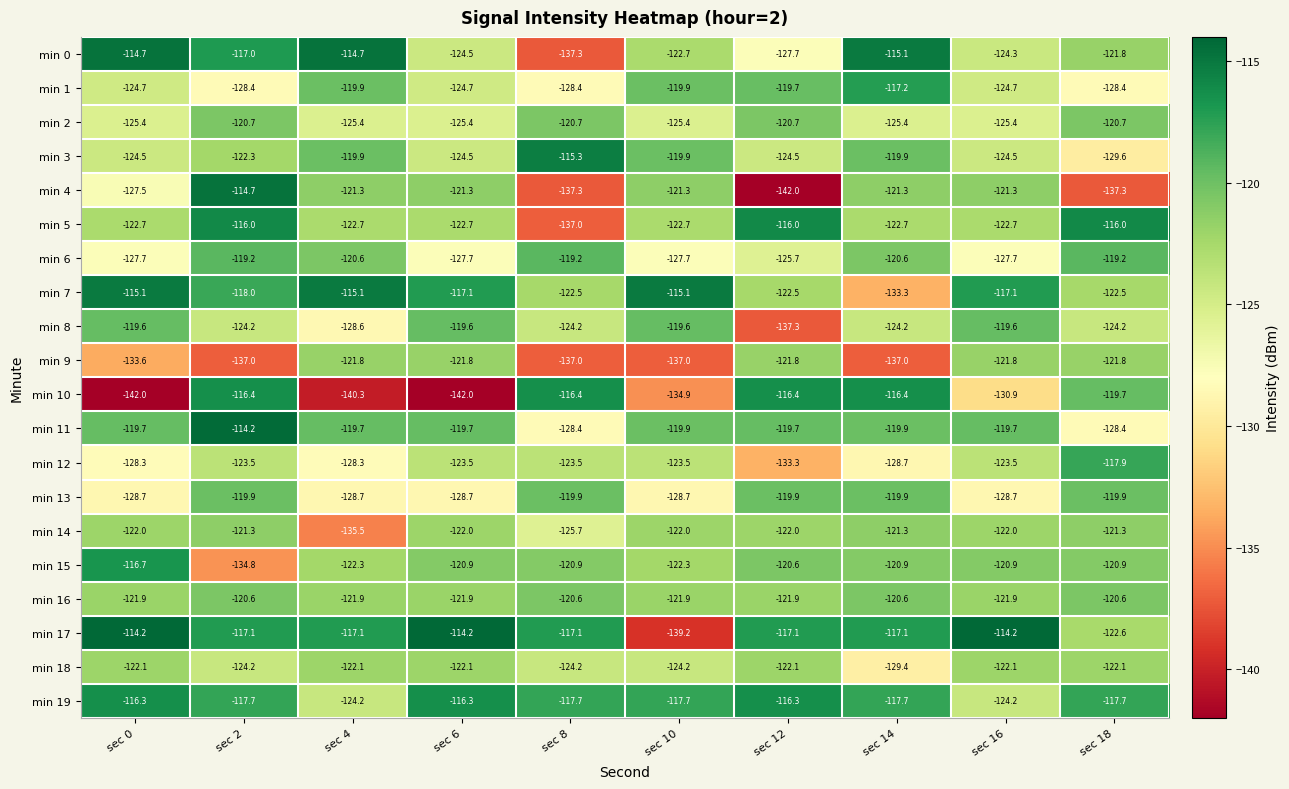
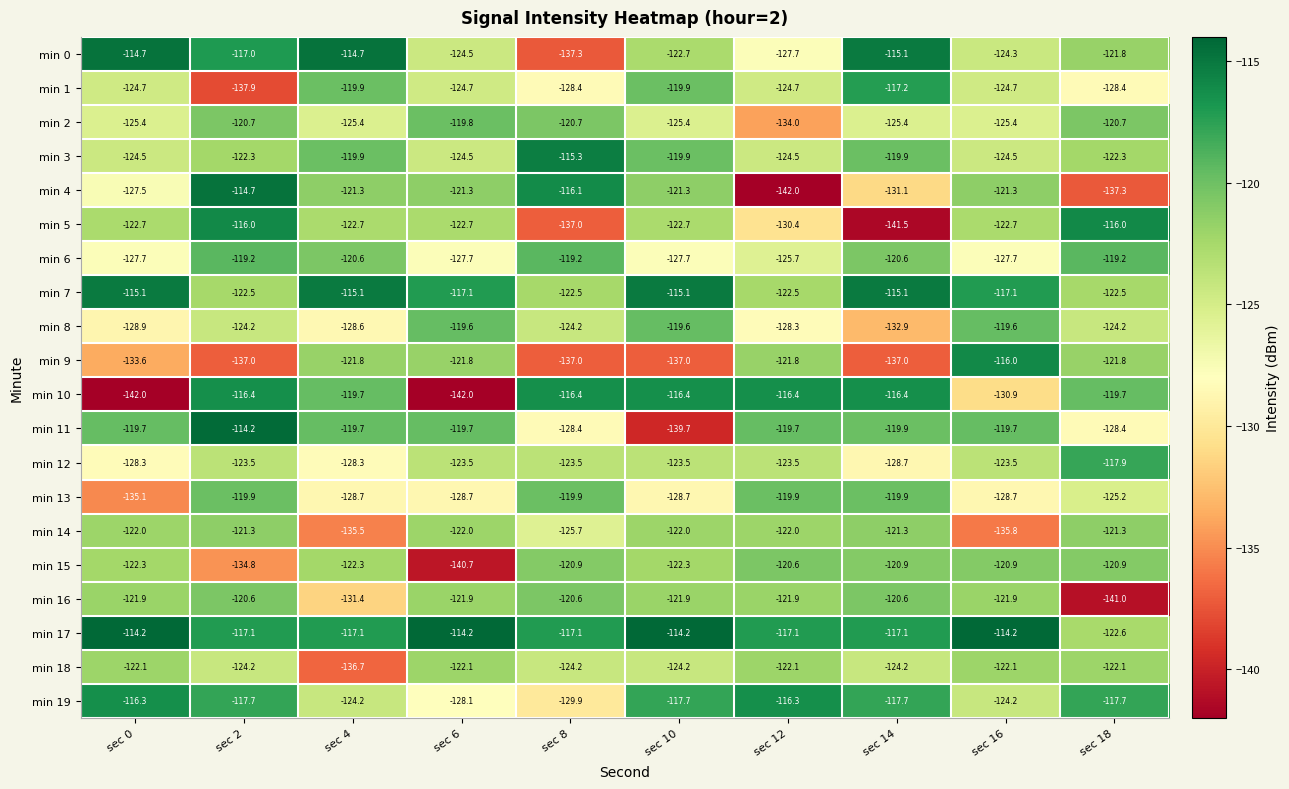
  {
    "min 0": {
      "sec 0": -114.7,
      "sec 2": -117.0,
      "sec 4": -114.7,
      "sec 6": -124.5,
      "sec 8": -137.3,
      "sec 10": -122.7,
      "sec 12": -127.7,
      "sec 14": -115.1,
      "sec 16": -124.3,
      "sec 18": -121.8
    },
    "min 1": {
      "sec 0": -124.7,
-     "sec 2": -128.4,
+     "sec 2": -137.9,
      "sec 4": -119.9,
      "sec 6": -124.7,
      "sec 8": -128.4,
      "sec 10": -119.9,
-     "sec 12": -119.7,
+     "sec 12": -124.7,
      "sec 14": -117.2,
      "sec 16": -124.7,
      "sec 18": -128.4
    },
    "min 2": {
      "sec 0": -125.4,
      "sec 2": -120.7,
      "sec 4": -125.4,
-     "sec 6": -125.4,
+     "sec 6": -119.8,
      "sec 8": -120.7,
      "sec 10": -125.4,
-     "sec 12": -120.7,
+     "sec 12": -134.0,
      "sec 14": -125.4,
      "sec 16": -125.4,
      "sec 18": -120.7
    },
    "min 3": {
      "sec 0": -124.5,
      "sec 2": -122.3,
      "sec 4": -119.9,
      "sec 6": -124.5,
      "sec 8": -115.3,
      "sec 10": -119.9,
      "sec 12": -124.5,
      "sec 14": -119.9,
      "sec 16": -124.5,
-     "sec 18": -129.6
+     "sec 18": -122.3
    },
    "min 4": {
      "sec 0": -127.5,
      "sec 2": -114.7,
      "sec 4": -121.3,
      "sec 6": -121.3,
-     "sec 8": -137.3,
+     "sec 8": -116.1,
      "sec 10": -121.3,
      "sec 12": -142.0,
-     "sec 14": -121.3,
+     "sec 14": -131.1,
      "sec 16": -121.3,
      "sec 18": -137.3
    },
    "min 5": {
      "sec 0": -122.7,
      "sec 2": -116.0,
      "sec 4": -122.7,
      "sec 6": -122.7,
      "sec 8": -137.0,
      "sec 10": -122.7,
-     "sec 12": -116.0,
-     "sec 14": -122.7,
+     "sec 12": -130.4,
+     "sec 14": -141.5,
      "sec 16": -122.7,
      "sec 18": -116.0
    },
    "min 6": {
      "sec 0": -127.7,
      "sec 2": -119.2,
      "sec 4": -120.6,
      "sec 6": -127.7,
      "sec 8": -119.2,
      "sec 10": -127.7,
      "sec 12": -125.7,
      "sec 14": -120.6,
      "sec 16": -127.7,
      "sec 18": -119.2
    },
    "min 7": {
      "sec 0": -115.1,
-     "sec 2": -118.0,
+     "sec 2": -122.5,
      "sec 4": -115.1,
      "sec 6": -117.1,
      "sec 8": -122.5,
      "sec 10": -115.1,
      "sec 12": -122.5,
-     "sec 14": -133.3,
+     "sec 14": -115.1,
      "sec 16": -117.1,
      "sec 18": -122.5
    },
    "min 8": {
-     "sec 0": -119.6,
+     "sec 0": -128.9,
      "sec 2": -124.2,
      "sec 4": -128.6,
      "sec 6": -119.6,
      "sec 8": -124.2,
      "sec 10": -119.6,
-     "sec 12": -137.3,
-     "sec 14": -124.2,
+     "sec 12": -128.3,
+     "sec 14": -132.9,
      "sec 16": -119.6,
      "sec 18": -124.2
    },
    "min 9": {
      "sec 0": -133.6,
      "sec 2": -137.0,
      "sec 4": -121.8,
      "sec 6": -121.8,
      "sec 8": -137.0,
      "sec 10": -137.0,
      "sec 12": -121.8,
      "sec 14": -137.0,
-     "sec 16": -121.8,
+     "sec 16": -116.0,
      "sec 18": -121.8
    },
    "min 10": {
      "sec 0": -142.0,
      "sec 2": -116.4,
-     "sec 4": -140.3,
+     "sec 4": -119.7,
      "sec 6": -142.0,
      "sec 8": -116.4,
-     "sec 10": -134.9,
+     "sec 10": -116.4,
      "sec 12": -116.4,
      "sec 14": -116.4,
      "sec 16": -130.9,
      "sec 18": -119.7
    },
    "min 11": {
      "sec 0": -119.7,
      "sec 2": -114.2,
      "sec 4": -119.7,
      "sec 6": -119.7,
      "sec 8": -128.4,
-     "sec 10": -119.9,
+     "sec 10": -139.7,
      "sec 12": -119.7,
      "sec 14": -119.9,
      "sec 16": -119.7,
      "sec 18": -128.4
    },
    "min 12": {
      "sec 0": -128.3,
      "sec 2": -123.5,
      "sec 4": -128.3,
      "sec 6": -123.5,
      "sec 8": -123.5,
      "sec 10": -123.5,
-     "sec 12": -133.3,
+     "sec 12": -123.5,
      "sec 14": -128.7,
      "sec 16": -123.5,
      "sec 18": -117.9
    },
    "min 13": {
-     "sec 0": -128.7,
+     "sec 0": -135.1,
      "sec 2": -119.9,
      "sec 4": -128.7,
      "sec 6": -128.7,
      "sec 8": -119.9,
      "sec 10": -128.7,
      "sec 12": -119.9,
      "sec 14": -119.9,
      "sec 16": -128.7,
-     "sec 18": -119.9
+     "sec 18": -125.2
    },
    "min 14": {
      "sec 0": -122.0,
      "sec 2": -121.3,
      "sec 4": -135.5,
      "sec 6": -122.0,
      "sec 8": -125.7,
      "sec 10": -122.0,
      "sec 12": -122.0,
      "sec 14": -121.3,
-     "sec 16": -122.0,
+     "sec 16": -135.8,
      "sec 18": -121.3
    },
    "min 15": {
-     "sec 0": -116.7,
+     "sec 0": -122.3,
      "sec 2": -134.8,
      "sec 4": -122.3,
-     "sec 6": -120.9,
+     "sec 6": -140.7,
      "sec 8": -120.9,
      "sec 10": -122.3,
      "sec 12": -120.6,
      "sec 14": -120.9,
      "sec 16": -120.9,
      "sec 18": -120.9
    },
    "min 16": {
      "sec 0": -121.9,
      "sec 2": -120.6,
-     "sec 4": -121.9,
+     "sec 4": -131.4,
      "sec 6": -121.9,
      "sec 8": -120.6,
      "sec 10": -121.9,
      "sec 12": -121.9,
      "sec 14": -120.6,
      "sec 16": -121.9,
-     "sec 18": -120.6
+     "sec 18": -141.0
    },
    "min 17": {
      "sec 0": -114.2,
      "sec 2": -117.1,
      "sec 4": -117.1,
      "sec 6": -114.2,
      "sec 8": -117.1,
-     "sec 10": -139.2,
+     "sec 10": -114.2,
      "sec 12": -117.1,
      "sec 14": -117.1,
      "sec 16": -114.2,
      "sec 18": -122.6
    },
    "min 18": {
      "sec 0": -122.1,
      "sec 2": -124.2,
-     "sec 4": -122.1,
+     "sec 4": -136.7,
      "sec 6": -122.1,
      "sec 8": -124.2,
      "sec 10": -124.2,
      "sec 12": -122.1,
-     "sec 14": -129.4,
+     "sec 14": -124.2,
      "sec 16": -122.1,
      "sec 18": -122.1
    },
    "min 19": {
      "sec 0": -116.3,
      "sec 2": -117.7,
      "sec 4": -124.2,
-     "sec 6": -116.3,
-     "sec 8": -117.7,
+     "sec 6": -128.1,
+     "sec 8": -129.9,
      "sec 10": -117.7,
      "sec 12": -116.3,
      "sec 14": -117.7,
      "sec 16": -124.2,
      "sec 18": -117.7
    }
  }
